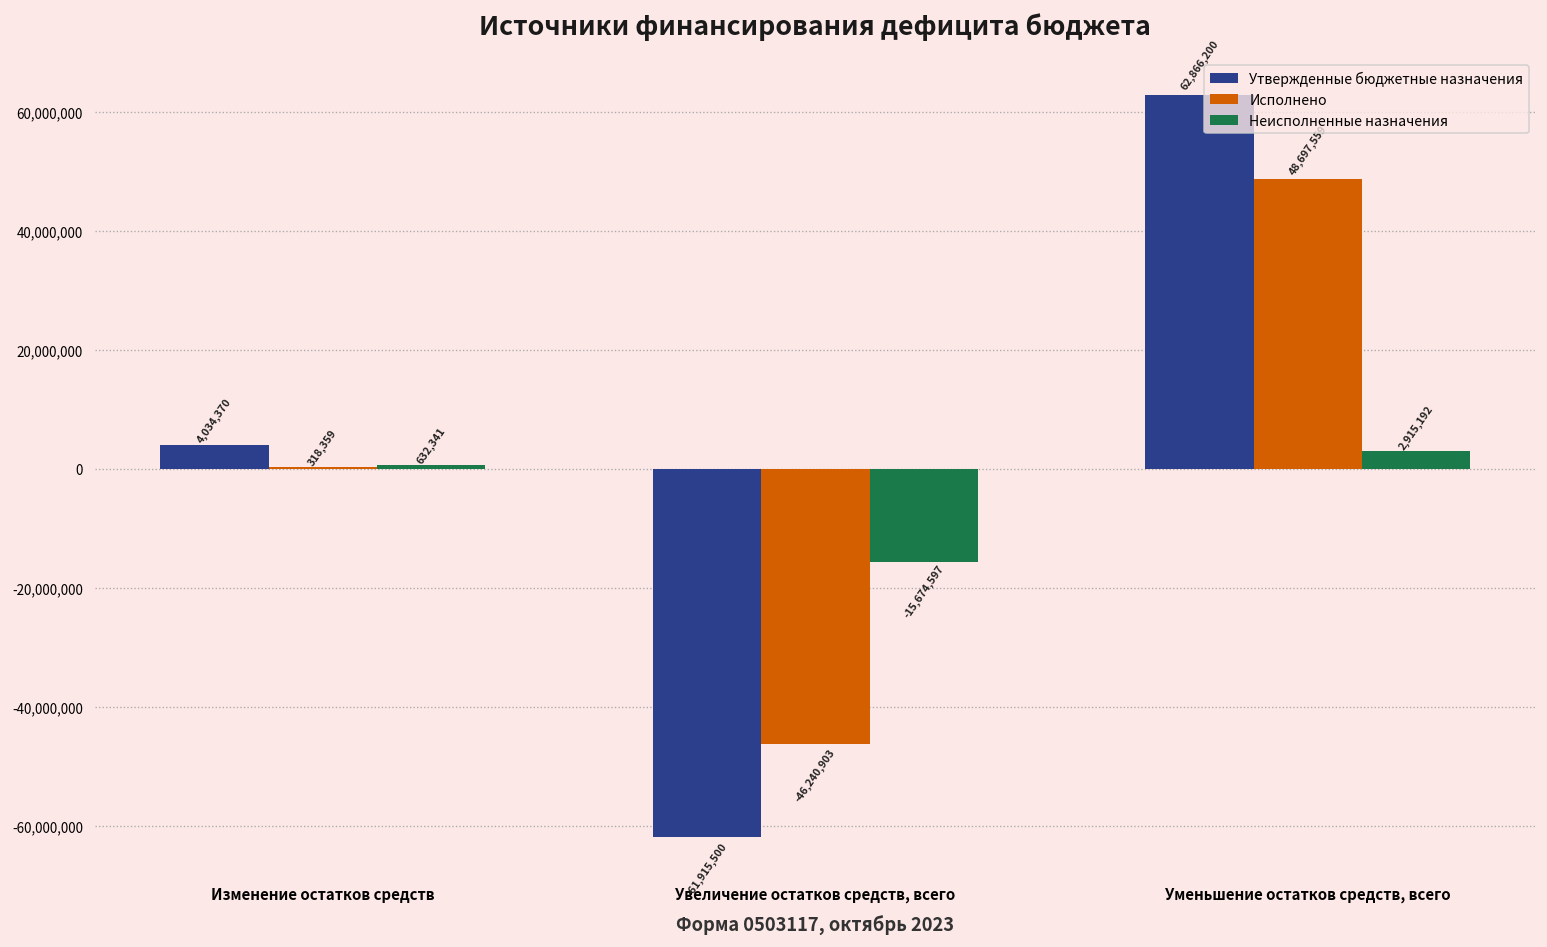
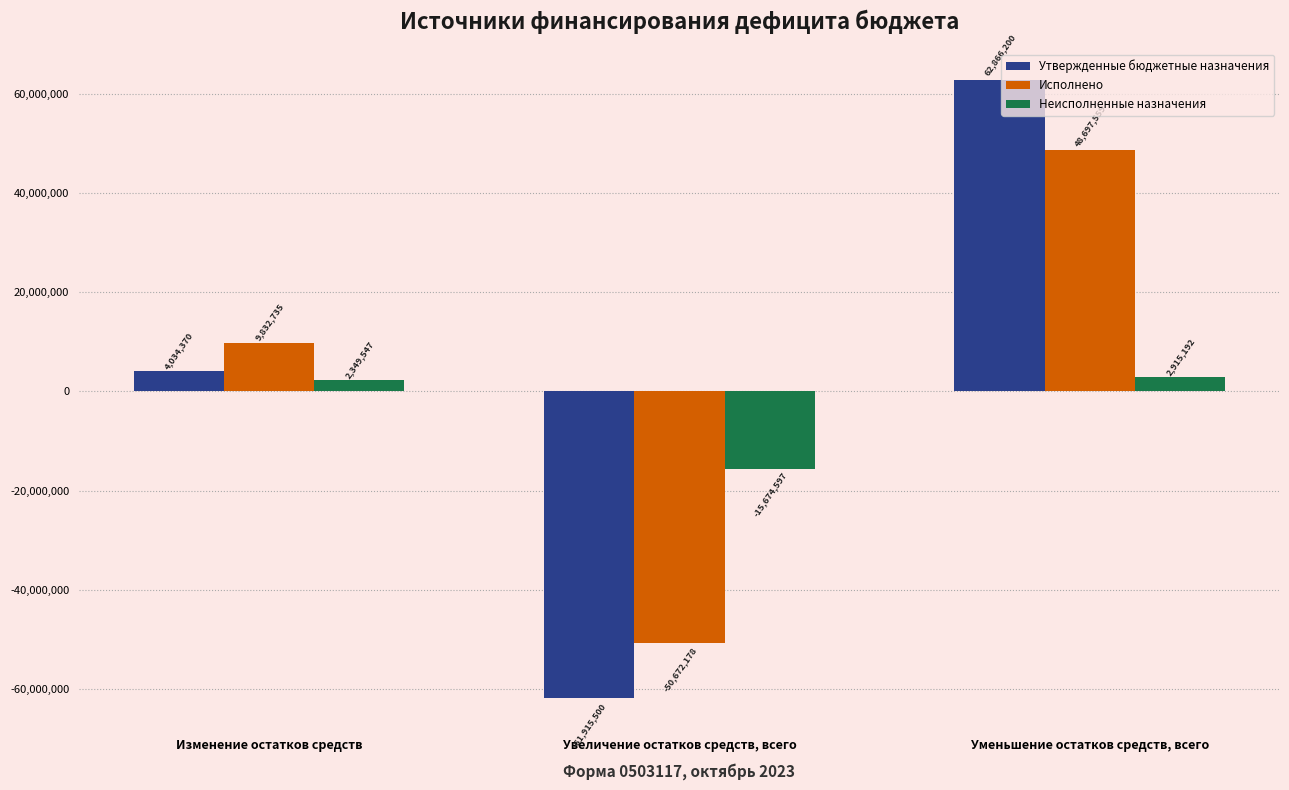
  {
    "Утвержденные бюджетные назначения": {
      "Изменение остатков средств": "4,034,370",
      "Увеличение остатков средств, всего": "-61,915,500"
    },
    "Исполнено": {
-     "Изменение остатков средств": "318,359",
-     "Увеличение остатков средств, всего": "-46,240,903"
+     "Изменение остатков средств": "9,832,735",
+     "Увеличение остатков средств, всего": "-50,672,178"
    },
    "Неисполненные назначения": {
-     "Изменение остатков средств": "632,341",
+     "Изменение остатков средств": "2,349,547",
      "Увеличение остатков средств, всего": "-15,674,597",
      "Уменьшение остатков средств, всего": "2,915,192"
    }
  }
